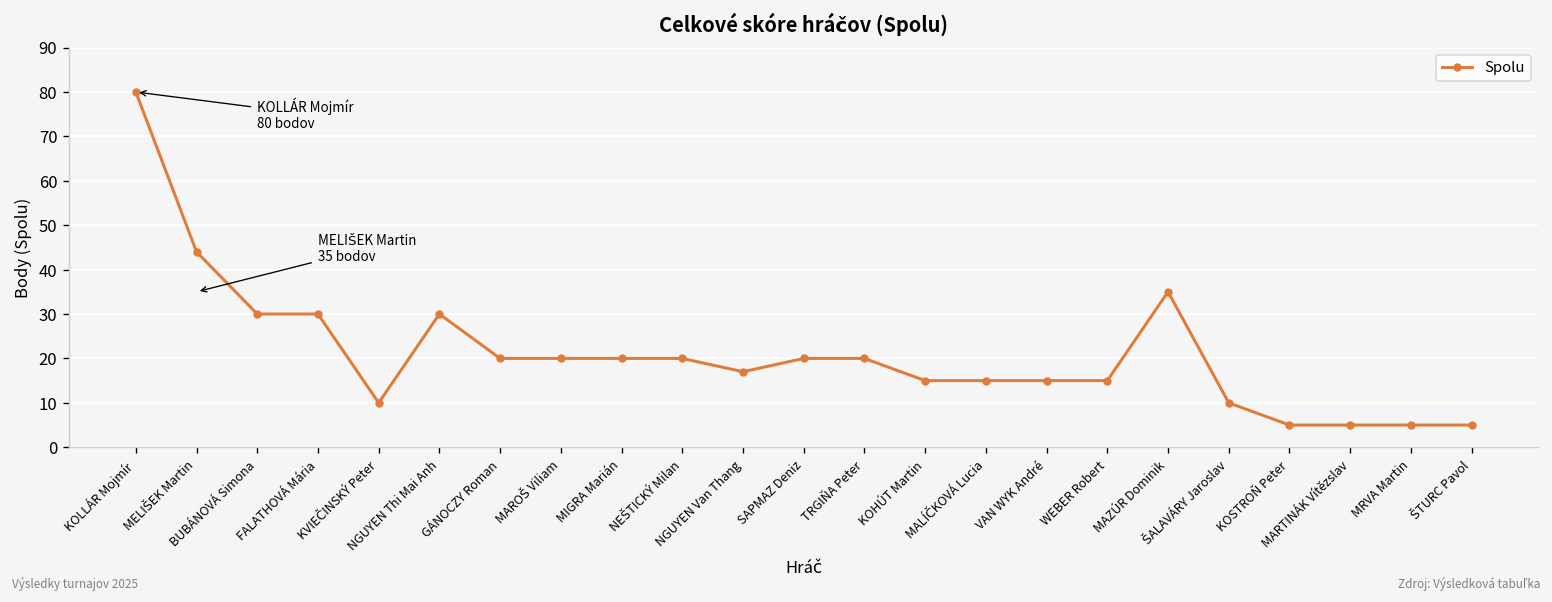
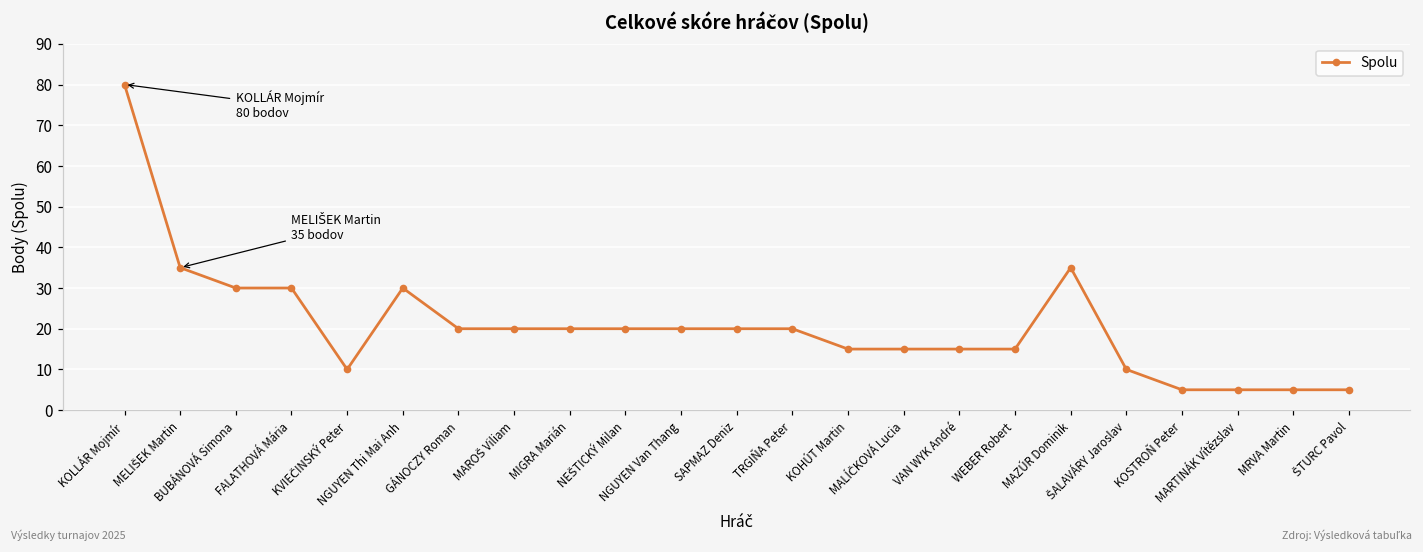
  {
-   "MELIŠEK Martin": 44,
+   "MELIŠEK Martin": 35,
    "BUBÁNOVÁ Simona": 30,
    "FALATHOVÁ Mária": 30,
    "KVIEČINSKÝ Peter": 10,
    "NGUYEN Thi Mai Anh": 30,
    "GÁNOCZY Roman": 20,
    "MAROŠ Viliam": 20,
    "MIGRA Marián": 20,
    "NEŠTICKÝ Milan": 20,
-   "NGUYEN Van Thang": 17,
+   "NGUYEN Van Thang": 20,
    "SAPMAZ Deniz": 20,
    "TRGIŇA Peter": 20,
    "KOHÚT Martin": 15,
    "MALÍČKOVÁ Lucia": 15,
    "VAN WYK André": 15,
    "WEBER Robert": 15,
    "MAZÚR Dominik": 35,
    "ŠALAVÁRY Jaroslav": 10,
    "KOSTROŇ Peter": 5,
    "MARTINÁK Vítězslav": 5,
    "MRVA Martin": 5,
    "ŠTURC Pavol": 5
  }
